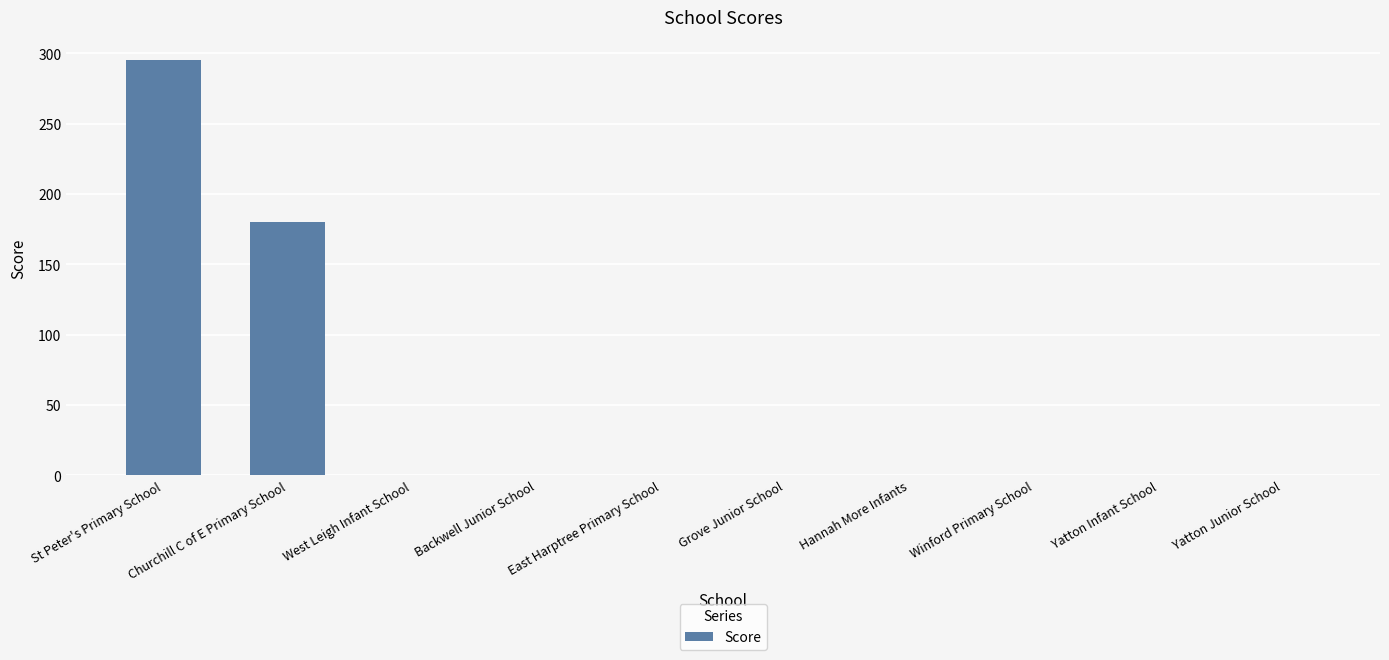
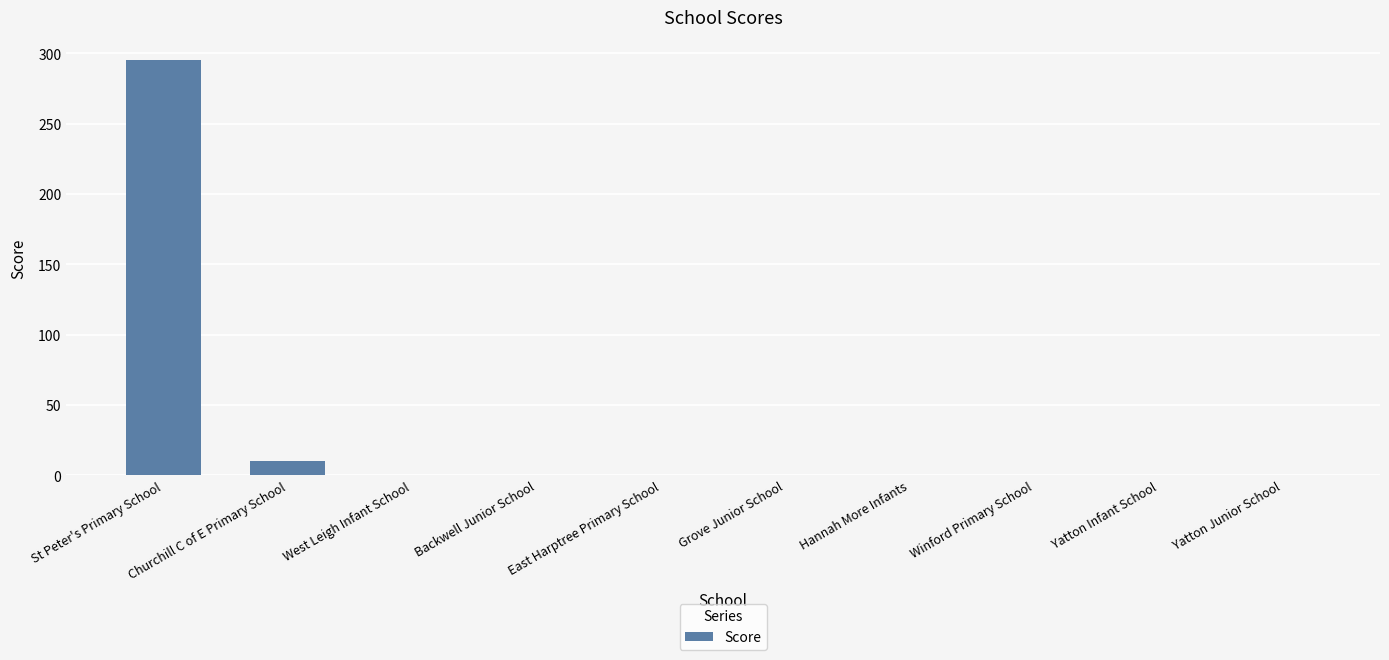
  {
    "St Peter's Primary School": 295,
-   "Churchill C of E Primary School": 180,
+   "Churchill C of E Primary School": 10,
    "West Leigh Infant School": 0,
    "Backwell Junior School": 0,
    "East Harptree Primary School": 0,
    "Grove Junior School": 0,
    "Hannah More Infants": 0,
    "Winford Primary School": 0,
    "Yatton Infant School": 0,
    "Yatton Junior School": 0
  }
